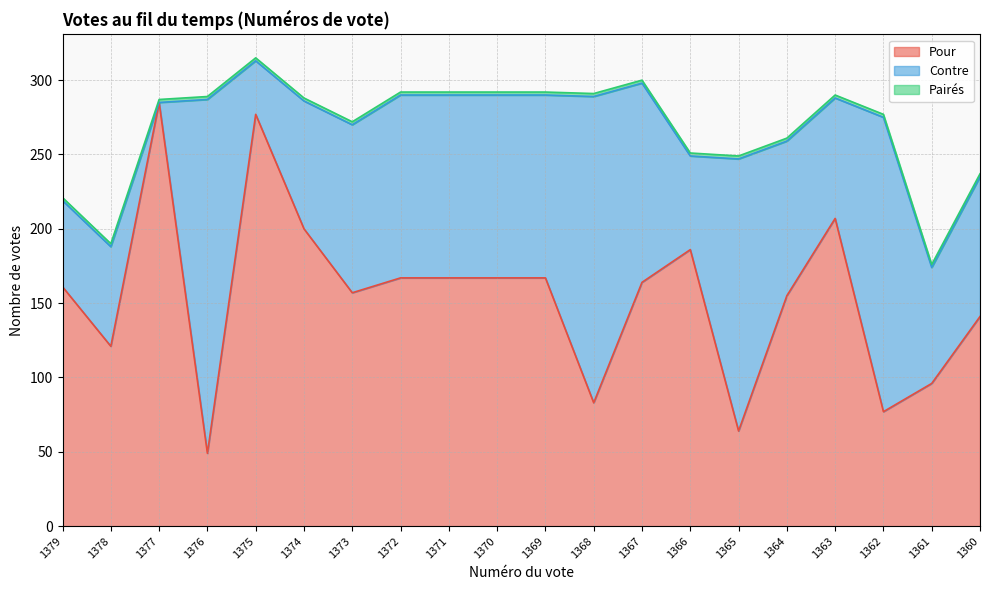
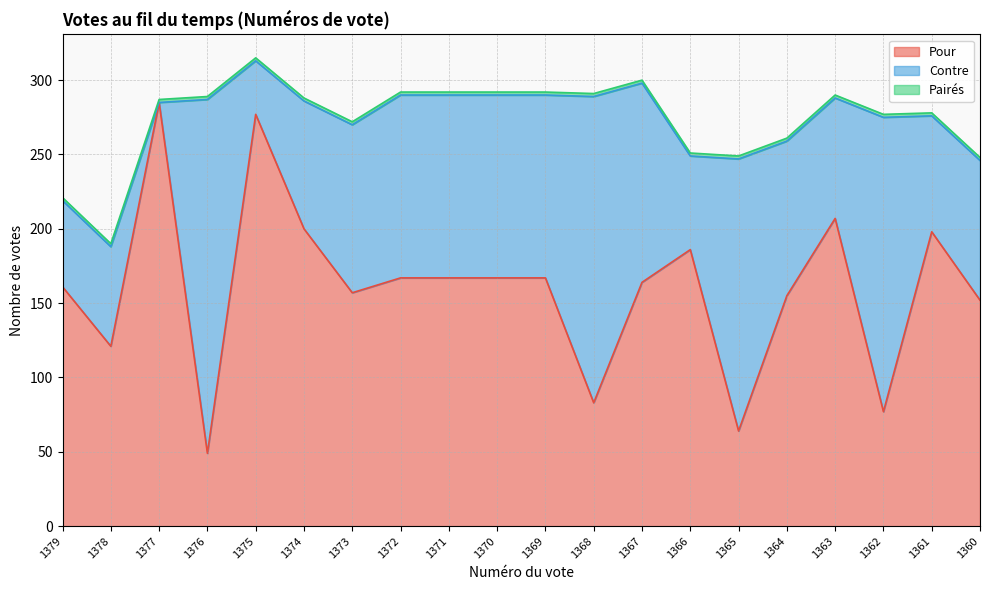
  {
    "Pour": {
      "1379": 161,
      "1378": 121,
      "1376": 49,
      "1375": 277,
      "1374": 200,
      "1373": 157,
      "1372": 167,
      "1371": 167,
      "1370": 167,
      "1369": 167,
      "1368": 83,
      "1367": 164,
      "1366": 186,
      "1365": 64,
      "1364": 155,
      "1363": 207,
      "1362": 77,
-     "1361": 96,
-     "1360": 141
+     "1361": 198,
+     "1360": 152
    },
    "Contre": {
      "1379": 58,
      "1378": 67,
      "1376": 238,
      "1375": 36,
      "1374": 86,
      "1373": 113,
      "1372": 123,
      "1371": 123,
      "1370": 123,
      "1369": 123,
      "1368": 206,
      "1367": 134,
      "1366": 63,
      "1365": 183,
      "1364": 104,
      "1363": 81,
      "1362": 198,
      "1361": 78,
      "1360": 94
    },
    "Pairés": {
      "1379": 2,
      "1378": 2,
      "1377": 2,
      "1376": 2,
      "1375": 2,
      "1374": 2,
      "1373": 2,
      "1372": 2,
      "1371": 2,
      "1370": 2,
      "1369": 2,
      "1368": 2,
      "1367": 2,
      "1366": 2,
      "1365": 2,
      "1364": 2,
      "1363": 2,
      "1362": 2,
      "1361": 2,
      "1360": 2
    }
  }
